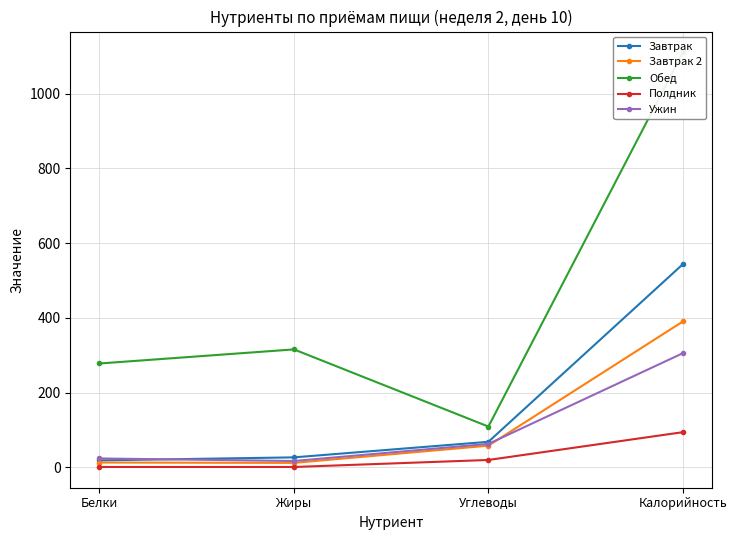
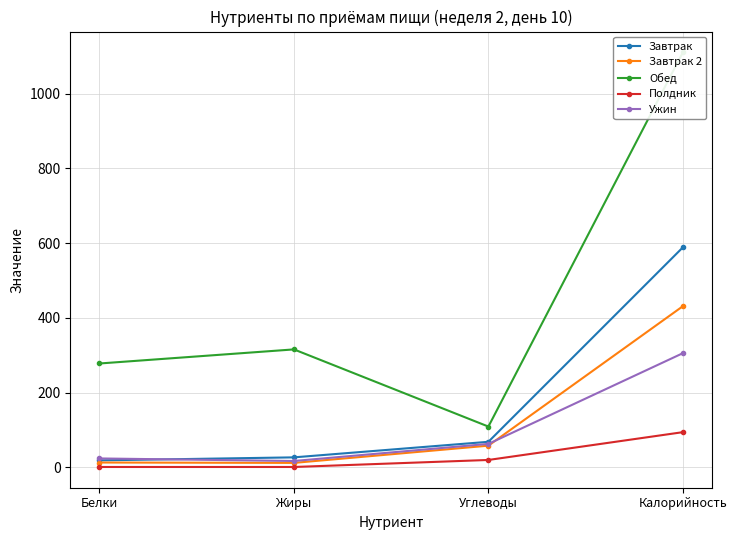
  {
    "Завтрак": {
      "Жиры": 30,
-     "Калорийность": 540
+     "Калорийность": 590
    },
    "Завтрак 2": {
-     "Калорийность": 390
+     "Калорийность": 430
    },
    "Обед": {
      "Белки": 280,
      "Жиры": 320,
      "Углеводы": 110
    },
    "Полдник": {
      "Белки": 0,
      "Жиры": 0,
      "Углеводы": 20,
      "Калорийность": 90
    },
    "Ужин": {
      "Калорийность": 310
    }
  }
